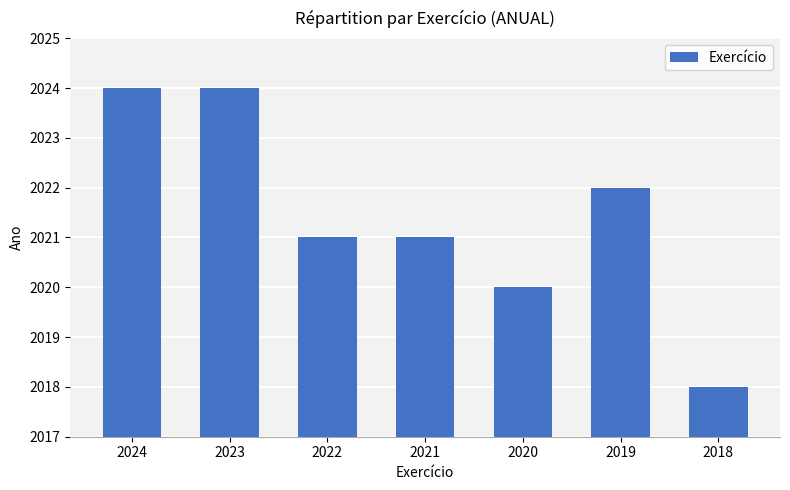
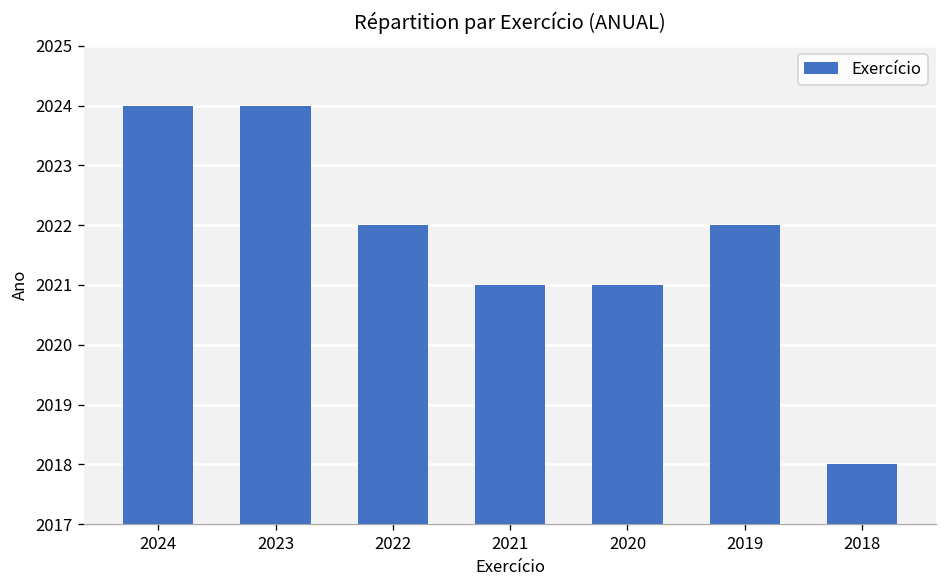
  {
    "2024": 2024,
    "2023": 2024,
-   "2022": 2021,
+   "2022": 2022,
    "2021": 2021,
-   "2020": 2020,
+   "2020": 2021,
    "2019": 2022,
    "2018": 2018
  }
